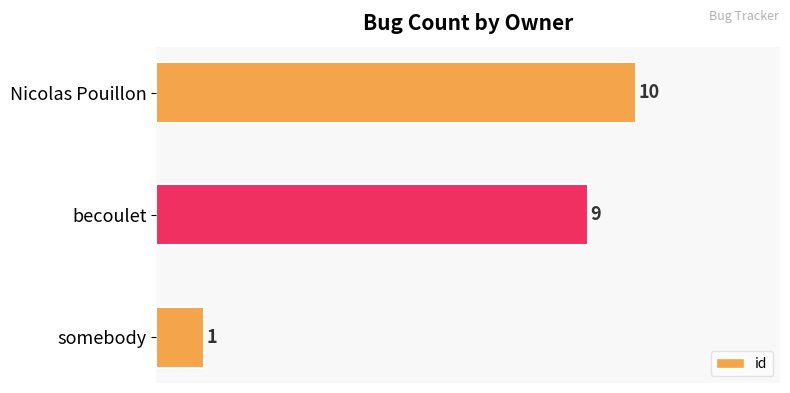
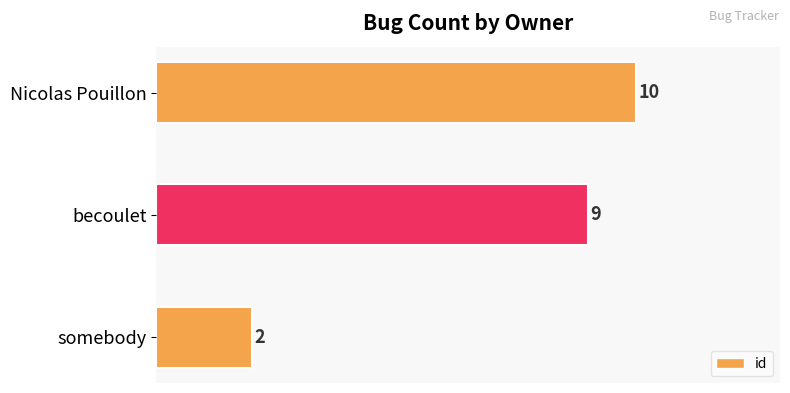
  {
    "Nicolas Pouillon": 10,
    "becoulet": 9,
-   "somebody": 1
+   "somebody": 2
  }
